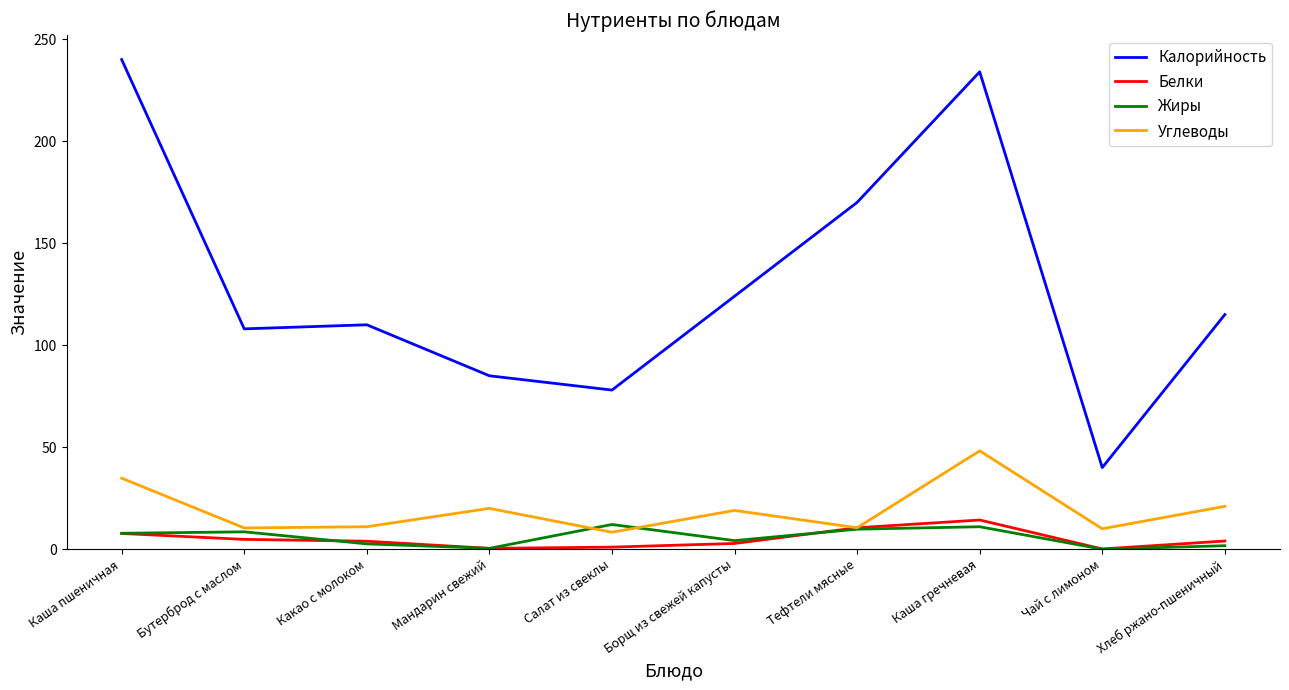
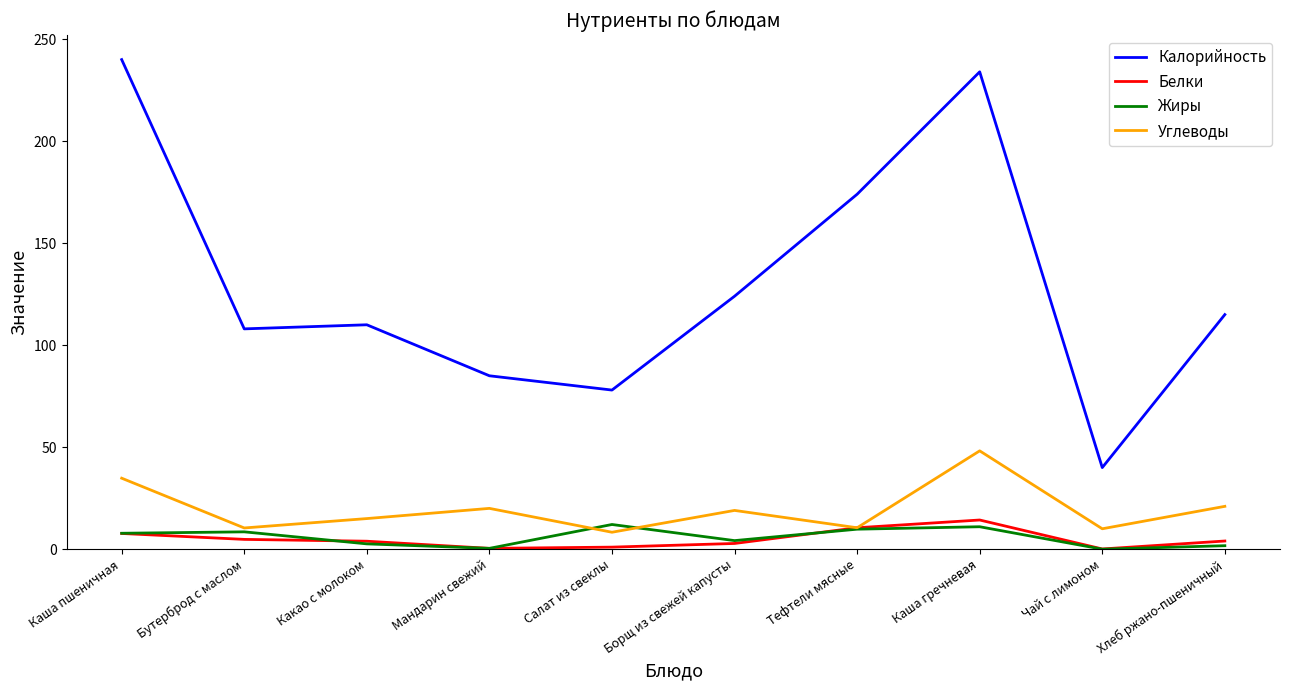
  {
    "Калорийность": {
      "Каша пшеничная": 240,
      "Бутерброд с маслом": 108,
      "Какао с молоком": 110,
      "Мандарин свежий": 85,
      "Салат из свеклы": 78,
      "Борщ из свежей капусты": 124,
-     "Тефтели мясные": 170,
+     "Тефтели мясные": 174,
      "Каша гречневая": 234,
      "Чай с лимоном": 40,
      "Хлеб ржано-пшеничный": 115
    },
    "Белки": {
      "Бутерброд с маслом": 5,
      "Какао с молоком": 4,
      "Салат из свеклы": 1,
      "Борщ из свежей капусты": 3,
      "Каша гречневая": 14,
      "Хлеб ржано-пшеничный": 4
    },
    "Жиры": {
      "Бутерброд с маслом": 9,
      "Какао с молоком": 3,
      "Салат из свеклы": 12,
      "Борщ из свежей капусты": 4,
      "Каша гречневая": 11,
      "Хлеб ржано-пшеничный": 2
    },
    "Углеводы": {
      "Каша пшеничная": 35,
      "Бутерброд с маслом": 10,
-     "Какао с молоком": 11,
+     "Какао с молоком": 15,
      "Мандарин свежий": 20,
      "Салат из свеклы": 8,
      "Борщ из свежей капусты": 19,
      "Каша гречневая": 48,
      "Чай с лимоном": 10,
      "Хлеб ржано-пшеничный": 21
    }
  }
